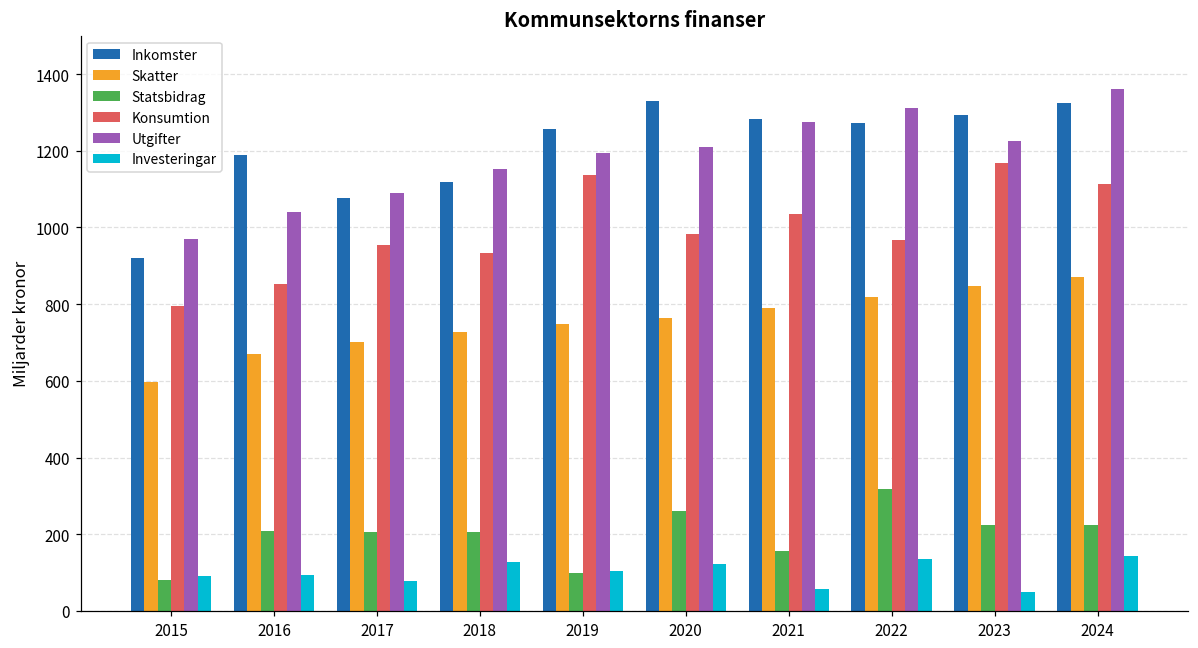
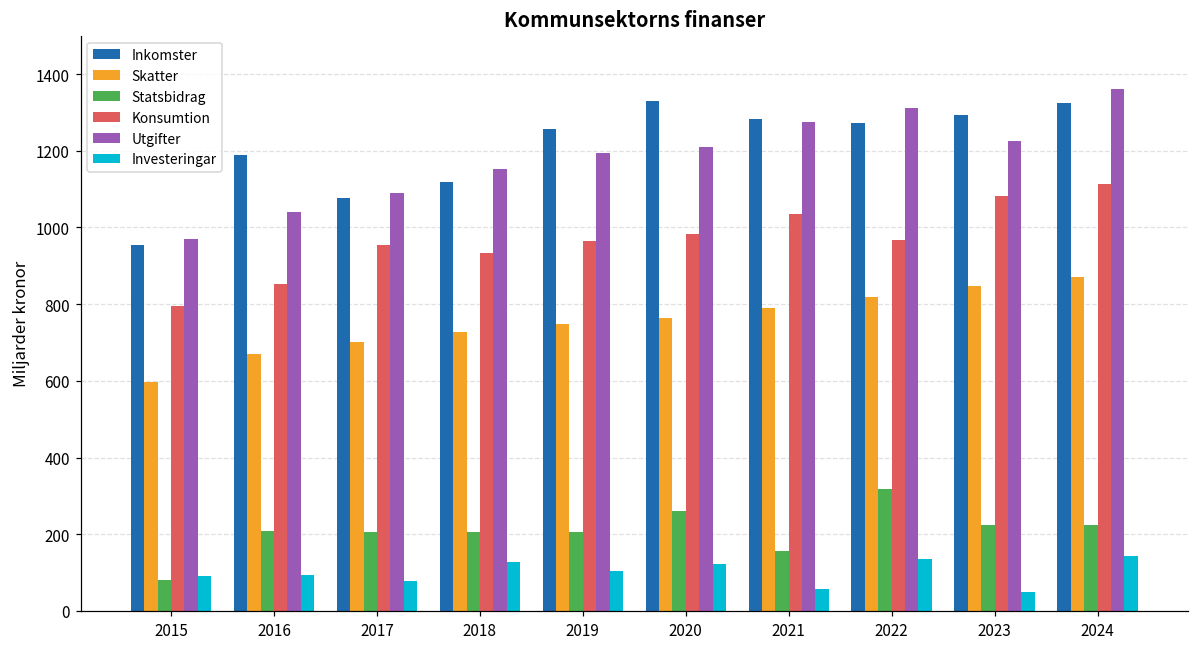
  {
    "Inkomster": {
-     "2015": 920,
+     "2015": 960,
      "2016": 1190,
      "2017": 1080,
      "2018": 1120,
      "2019": 1260,
      "2020": 1330,
      "2021": 1280,
      "2022": 1270,
      "2023": 1290,
      "2024": 1330
    },
    "Skatter": {
      "2015": 600,
      "2016": 670,
      "2017": 700,
      "2018": 730,
      "2019": 750,
      "2020": 770,
      "2021": 790,
      "2022": 820,
      "2023": 850,
      "2024": 870
    },
    "Statsbidrag": {
      "2015": 80,
      "2016": 210,
      "2017": 210,
      "2018": 210,
-     "2019": 100,
+     "2019": 210,
      "2020": 260,
      "2021": 160,
      "2022": 320,
      "2023": 220,
      "2024": 220
    },
    "Konsumtion": {
      "2015": 800,
      "2016": 850,
      "2017": 960,
      "2018": 930,
-     "2019": 1140,
+     "2019": 960,
      "2020": 980,
      "2021": 1040,
      "2022": 970,
-     "2023": 1170,
+     "2023": 1080,
      "2024": 1110
    },
    "Utgifter": {
      "2015": 970,
      "2016": 1040,
      "2017": 1090,
      "2018": 1150,
      "2019": 1190,
      "2020": 1210,
      "2021": 1280,
      "2022": 1310,
      "2023": 1230,
      "2024": 1360
    },
    "Investeringar": {
      "2015": 90,
      "2016": 90,
      "2017": 80,
      "2018": 130,
      "2019": 100,
      "2020": 120,
      "2021": 60,
      "2022": 140,
      "2023": 50,
      "2024": 140
    }
  }
